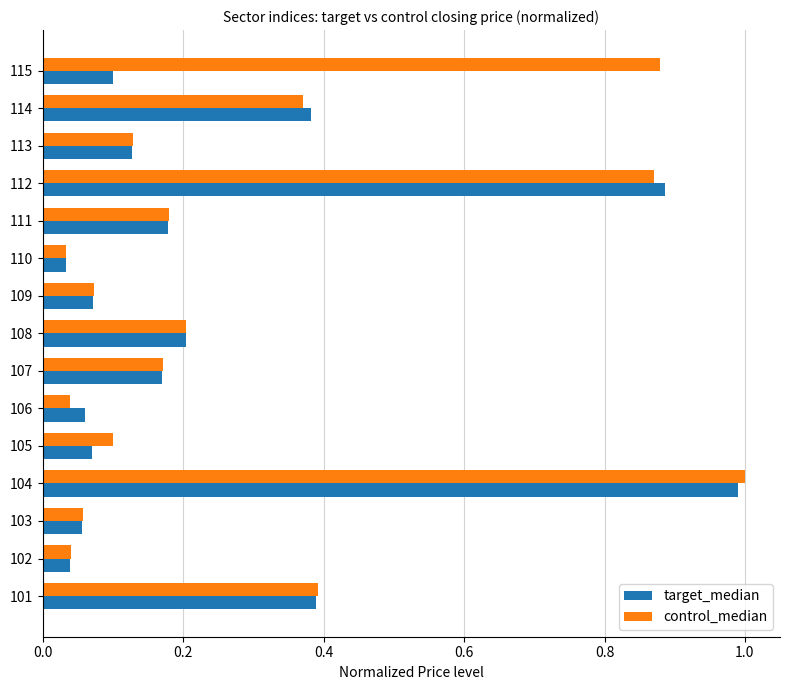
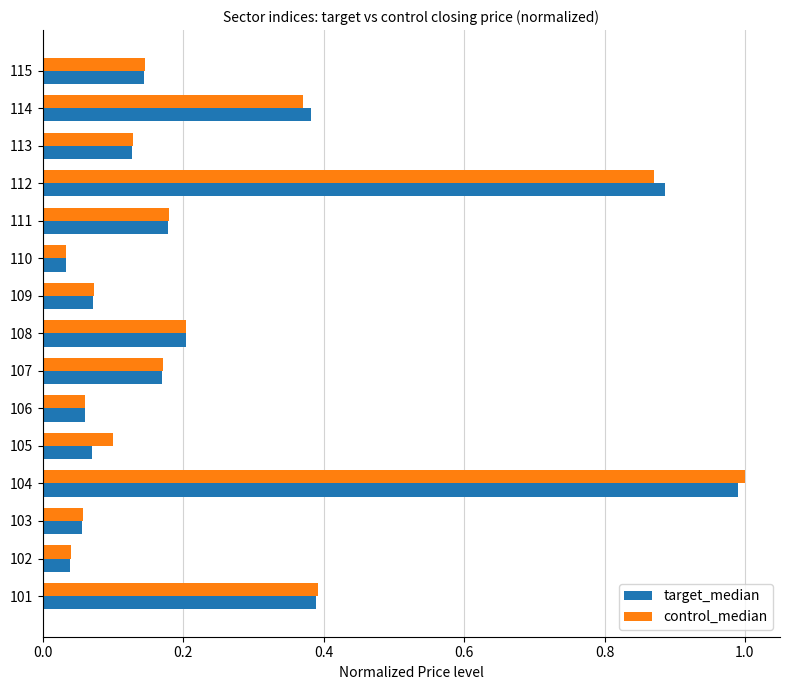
  {
    "target_median": {
-     "115": 0.10,
+     "115": 0.14,
      "114": 0.38,
      "113": 0.13,
      "112": 0.89,
      "111": 0.18,
      "110": 0.03,
      "109": 0.07,
      "108": 0.20,
      "107": 0.17,
      "106": 0.06,
      "105": 0.07,
      "104": 0.99,
      "103": 0.06,
      "102": 0.04,
      "101": 0.39
    },
    "control_median": {
-     "115": 0.88,
+     "115": 0.15,
      "114": 0.37,
      "113": 0.13,
      "112": 0.87,
      "111": 0.18,
      "110": 0.03,
      "109": 0.07,
      "108": 0.20,
      "107": 0.17,
-     "106": 0.04,
+     "106": 0.06,
      "105": 0.10,
      "104": 1.00,
      "103": 0.06,
      "102": 0.04,
      "101": 0.39
    }
  }
